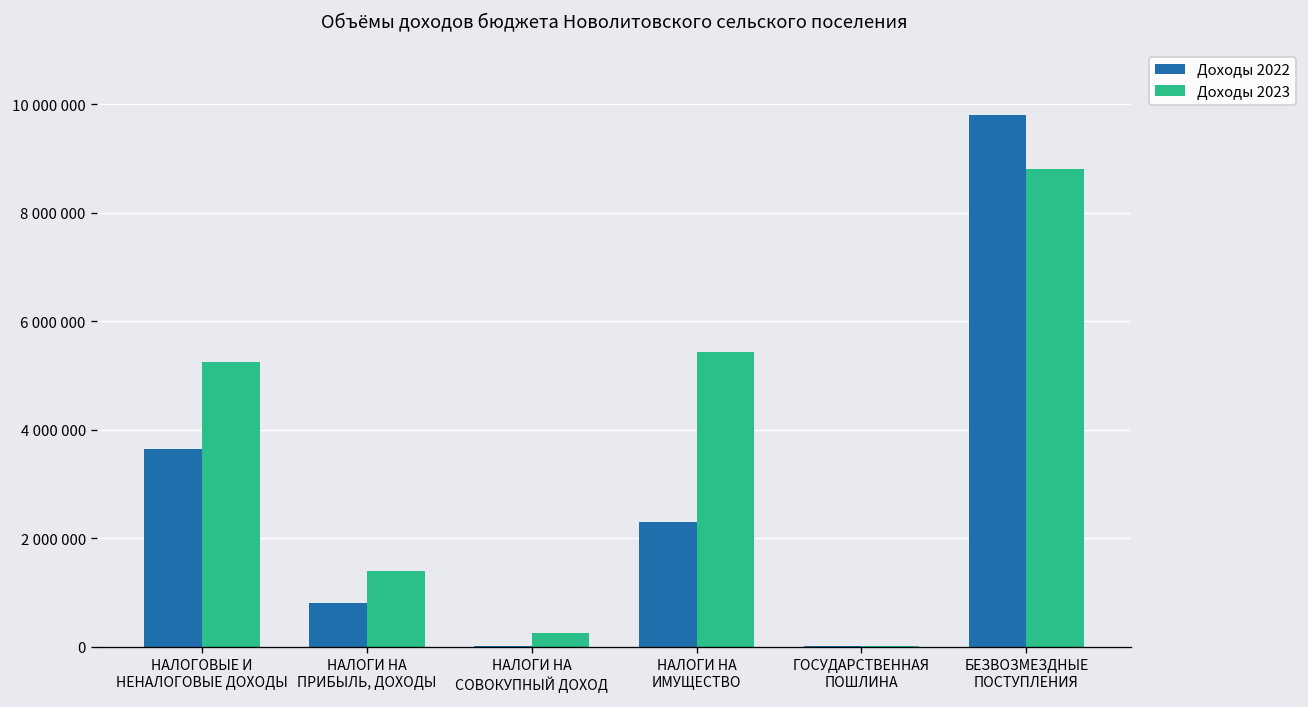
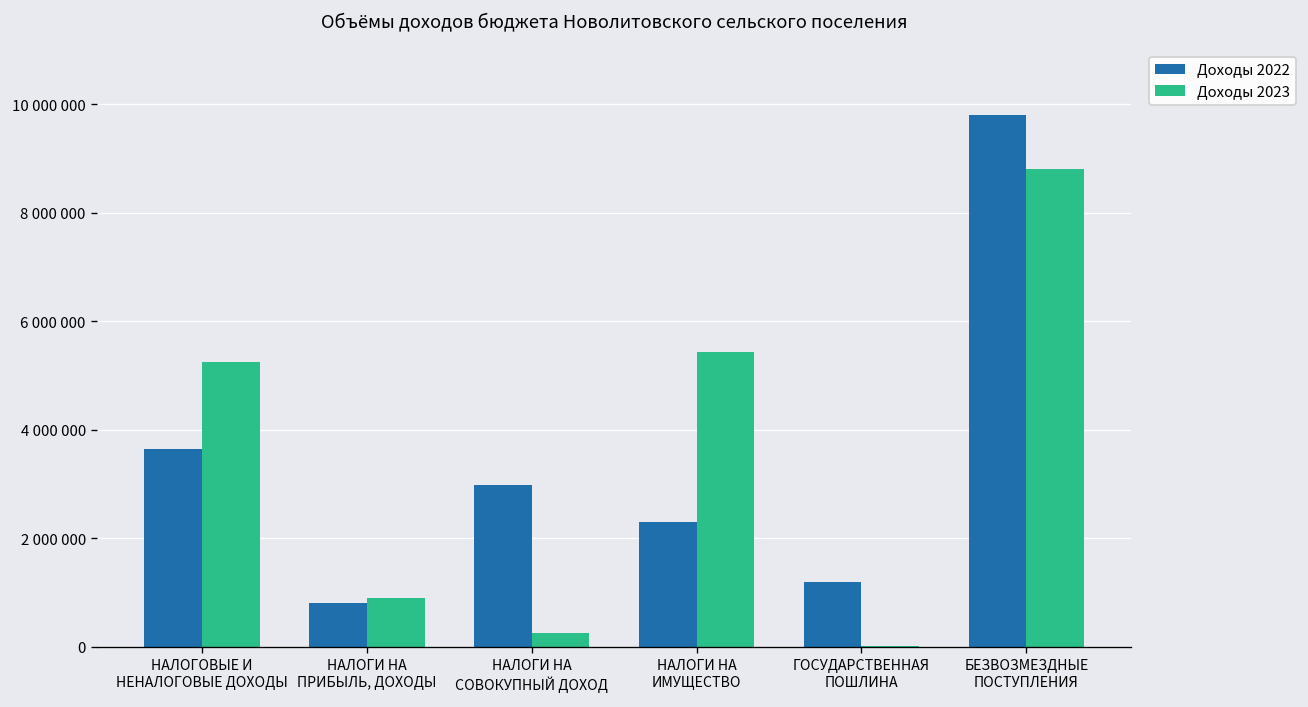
  {
    "Доходы 2022": {
      "НАЛОГОВЫЕ И НЕНАЛОГОВЫЕ ДОХОДЫ": 3700000,
      "НАЛОГИ НА ПРИБЫЛЬ, ДОХОДЫ": 800000,
-     "НАЛОГИ НА СОВОКУПНЫЙ ДОХОД": 0,
+     "НАЛОГИ НА СОВОКУПНЫЙ ДОХОД": 3000000,
      "НАЛОГИ НА ИМУЩЕСТВО": 2300000,
-     "ГОСУДАРСТВЕННАЯ ПОШЛИНА": 0,
+     "ГОСУДАРСТВЕННАЯ ПОШЛИНА": 1200000,
      "БЕЗВОЗМЕЗДНЫЕ ПОСТУПЛЕНИЯ": 9800000
    },
    "Доходы 2023": {
      "НАЛОГОВЫЕ И НЕНАЛОГОВЫЕ ДОХОДЫ": 5200000,
-     "НАЛОГИ НА ПРИБЫЛЬ, ДОХОДЫ": 1400000,
+     "НАЛОГИ НА ПРИБЫЛЬ, ДОХОДЫ": 900000,
      "НАЛОГИ НА СОВОКУПНЫЙ ДОХОД": 300000,
      "НАЛОГИ НА ИМУЩЕСТВО": 5400000,
      "БЕЗВОЗМЕЗДНЫЕ ПОСТУПЛЕНИЯ": 8800000
    }
  }
